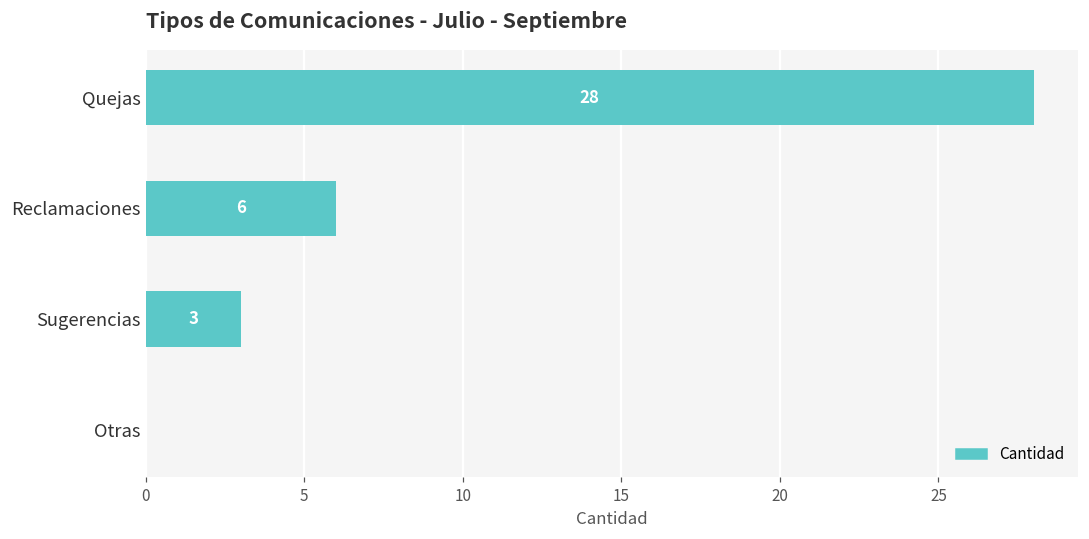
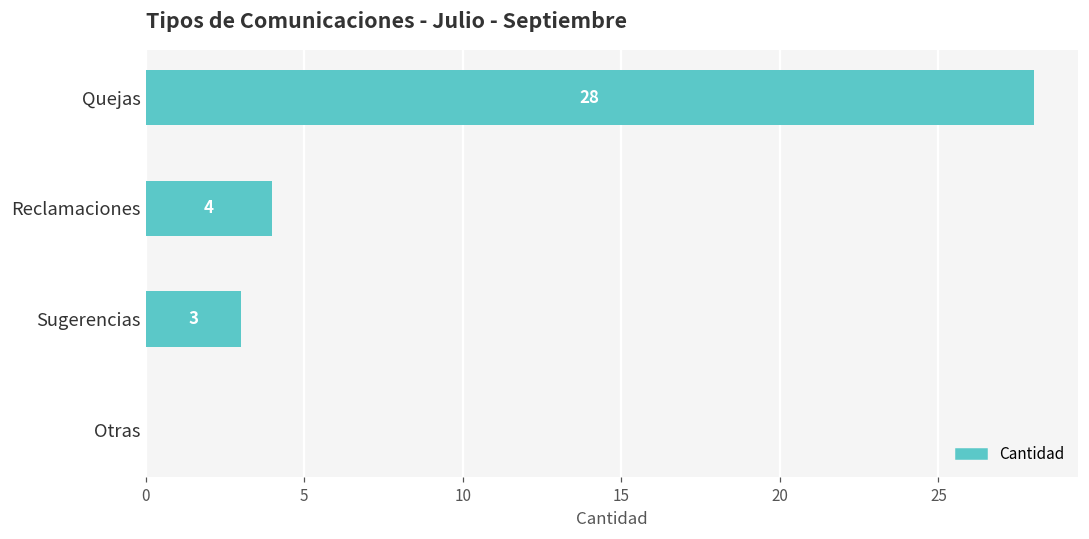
  {
    "Quejas": 28,
-   "Reclamaciones": 6,
+   "Reclamaciones": 4,
    "Sugerencias": 3
  }
